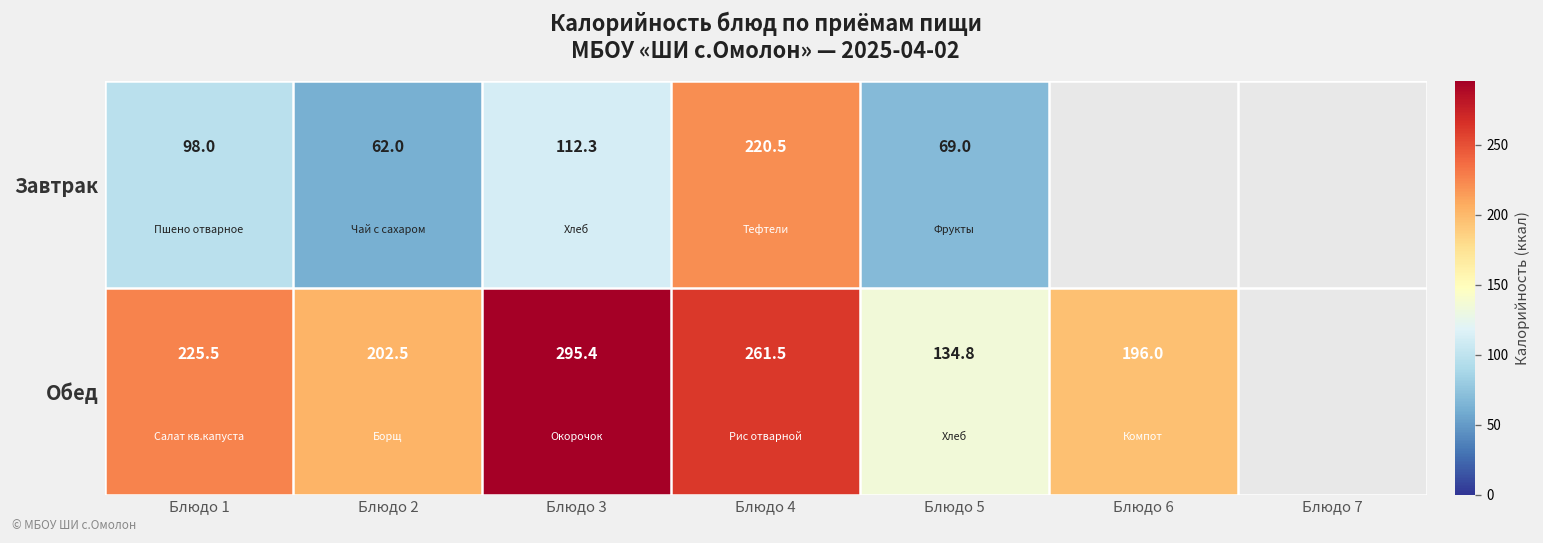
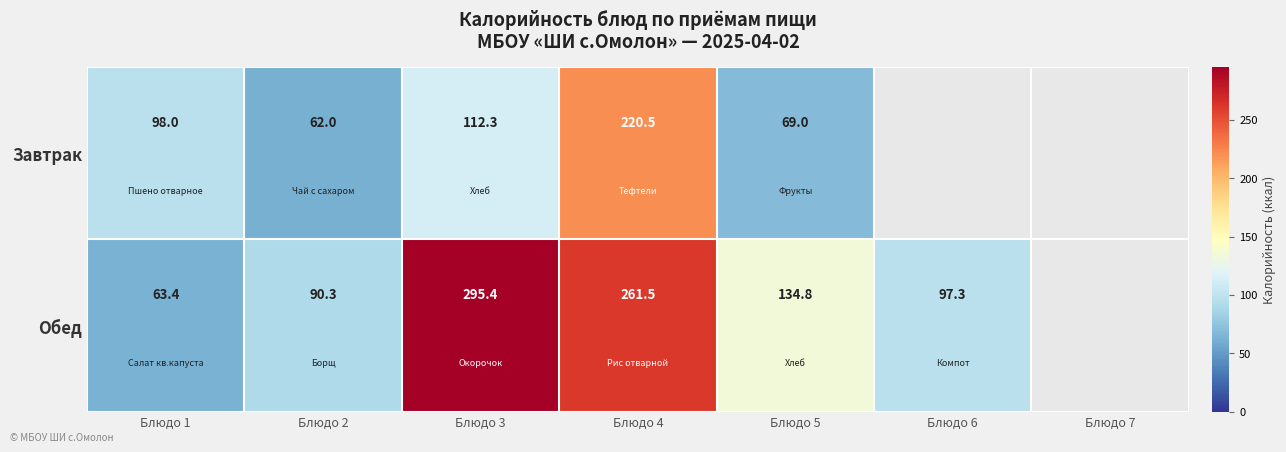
  {
    "Обед": {
-     "Блюдо 1": 225.5,
-     "Блюдо 2": 202.5,
-     "Блюдо 6": 196.0
+     "Блюдо 1": 63.4,
+     "Блюдо 2": 90.3,
+     "Блюдо 6": 97.3
    }
  }
